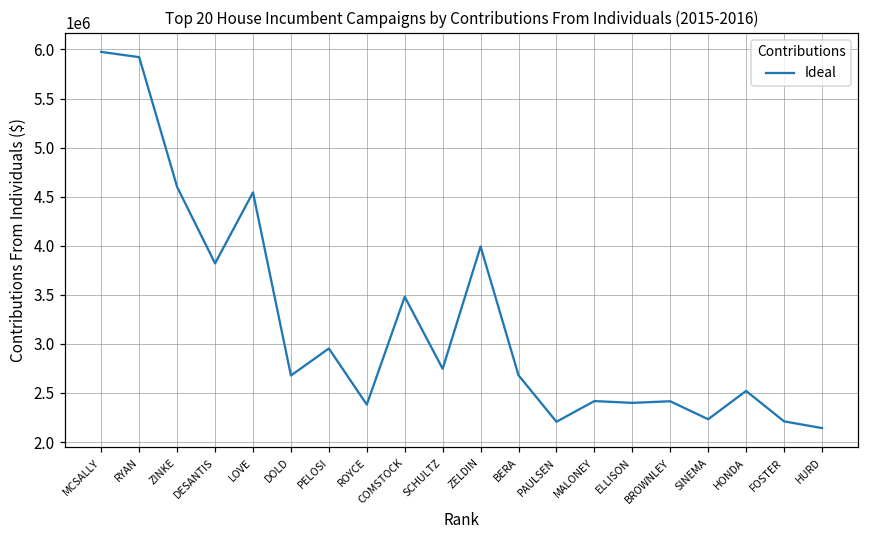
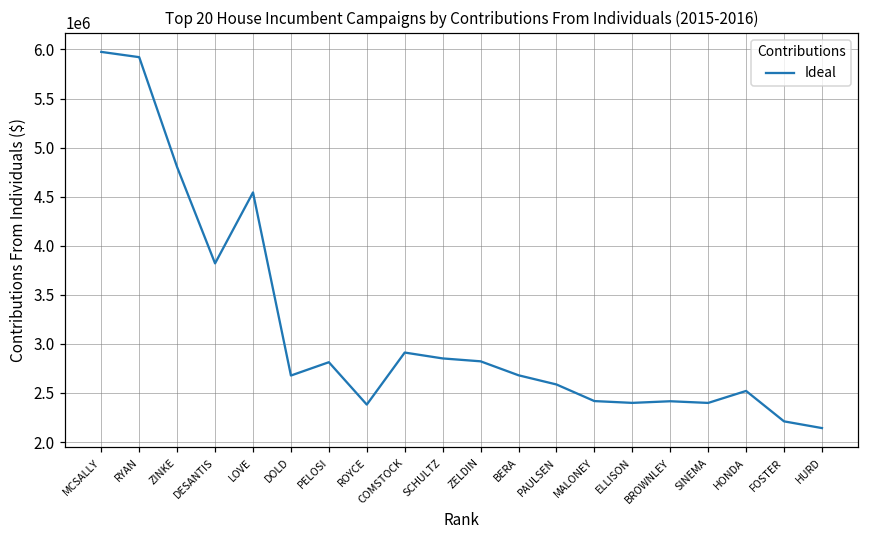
  {
    "MCSALLY": 6000000,
    "RYAN": 5900000,
-   "ZINKE": 4600000,
+   "ZINKE": 4800000,
    "DESANTIS": 3800000,
    "LOVE": 4500000,
    "DOLD": 2700000,
-   "PELOSI": 3000000,
+   "PELOSI": 2800000,
    "ROYCE": 2400000,
-   "COMSTOCK": 3500000,
-   "SCHULTZ": 2700000,
-   "ZELDIN": 4000000,
+   "COMSTOCK": 2900000,
+   "SCHULTZ": 2900000,
+   "ZELDIN": 2800000,
    "BERA": 2700000,
-   "PAULSEN": 2200000,
+   "PAULSEN": 2600000,
    "MALONEY": 2400000,
    "ELLISON": 2400000,
    "BROWNLEY": 2400000,
-   "SINEMA": 2200000,
+   "SINEMA": 2400000,
    "HONDA": 2500000,
    "FOSTER": 2200000,
    "HURD": 2100000
  }
